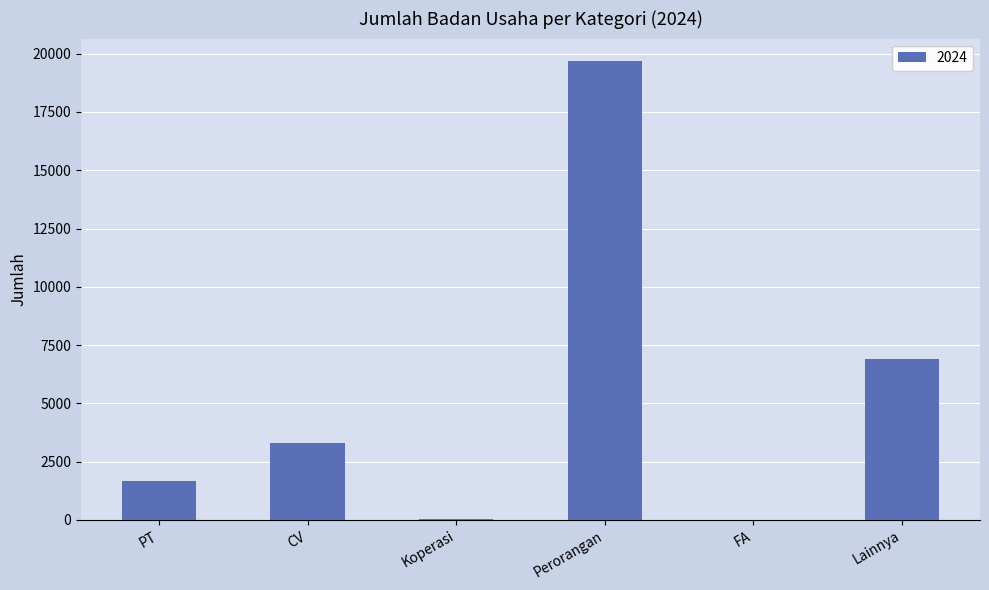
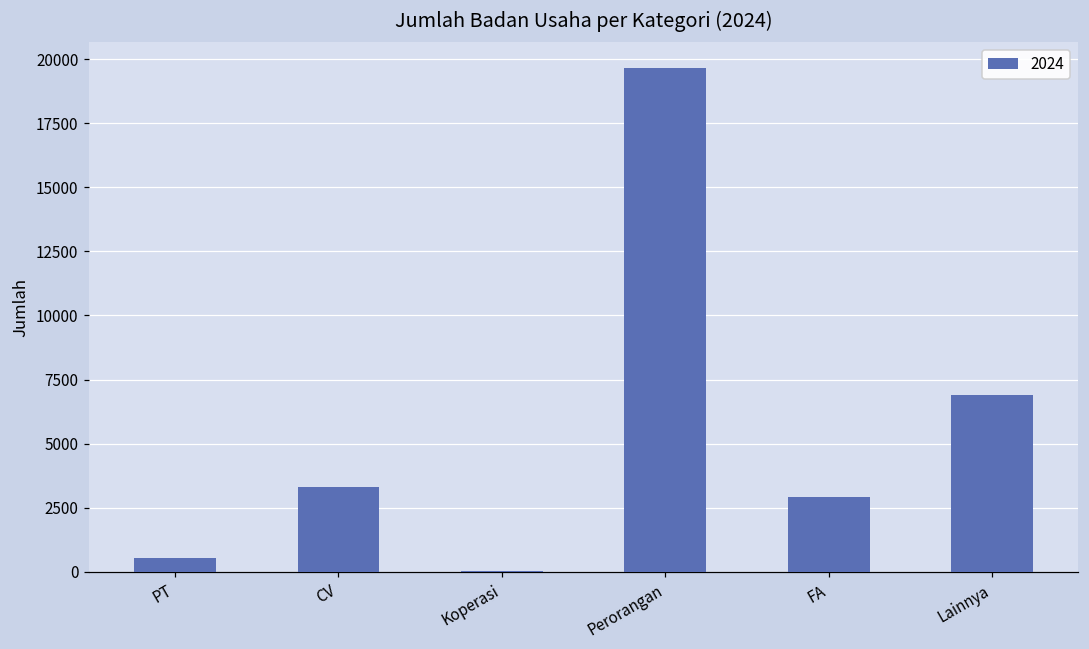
  {
-   "PT": 1700,
+   "PT": 600,
    "CV": 3300,
    "Perorangan": 19700,
-   "FA": 0,
+   "FA": 2900,
    "Lainnya": 6900
  }
